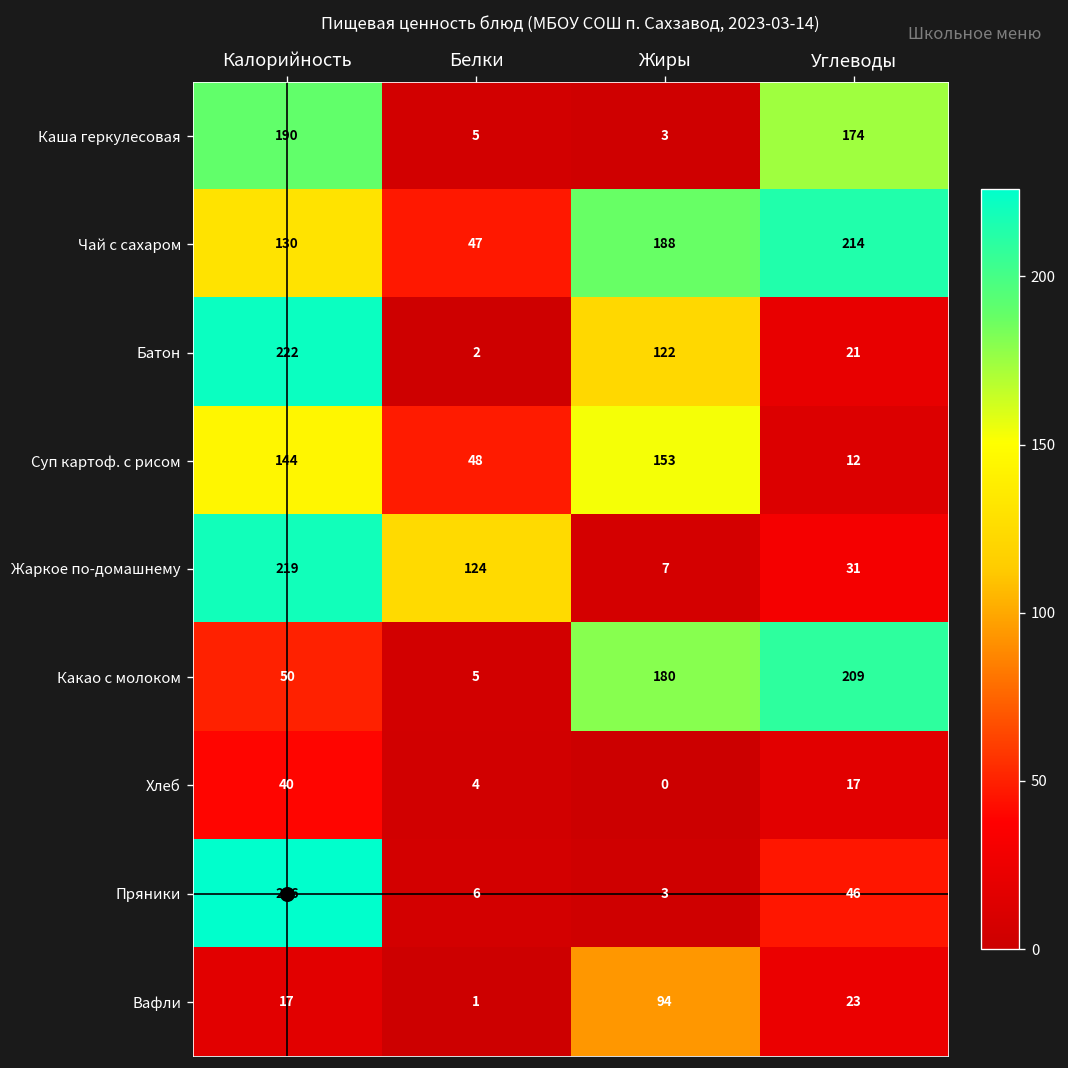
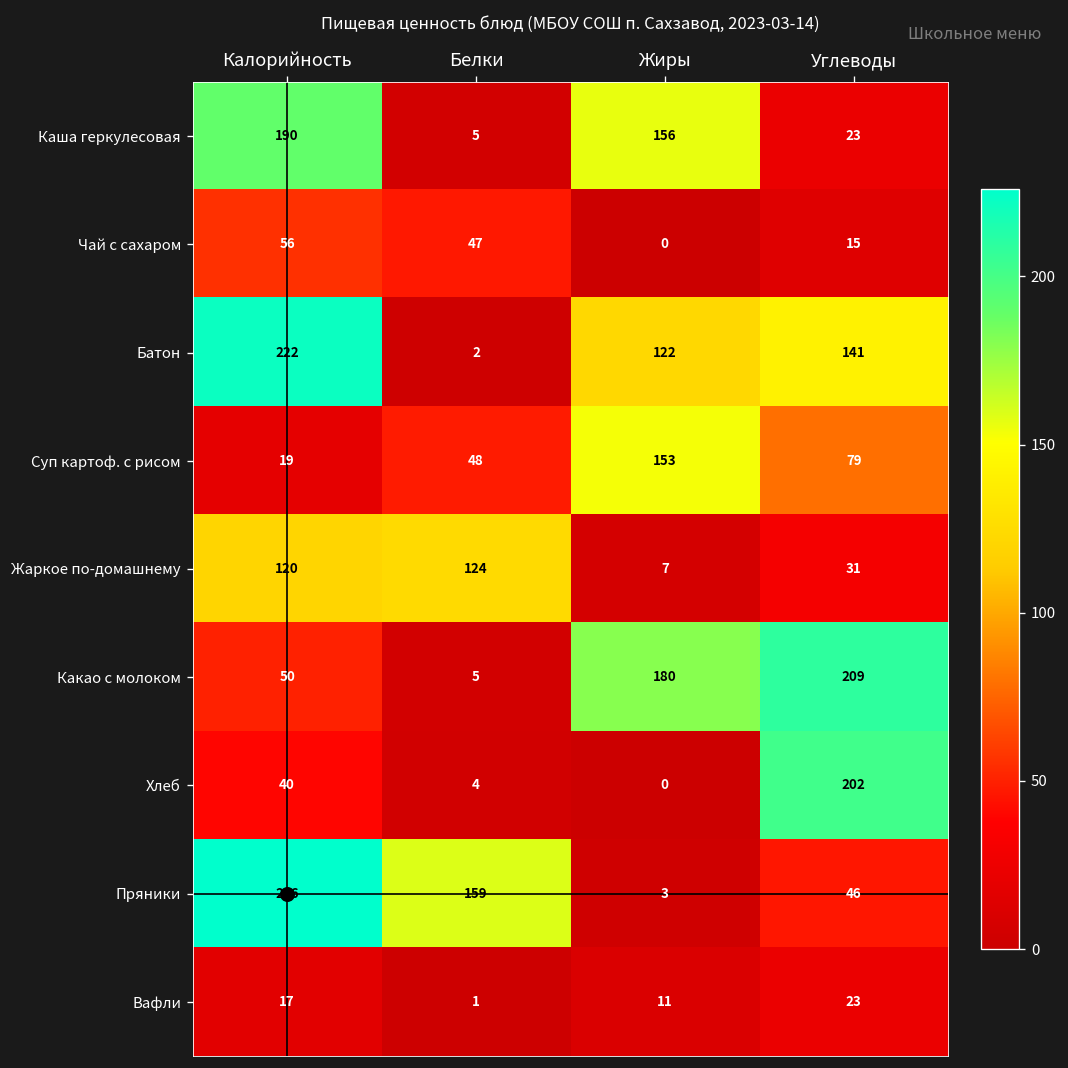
  {
    "Каша геркулесовая": {
      "Калорийность": 190,
      "Белки": 5,
-     "Жиры": 3,
-     "Углеводы": 174
+     "Жиры": 156,
+     "Углеводы": 23
    },
    "Чай с сахаром": {
-     "Калорийность": 130,
+     "Калорийность": 56,
      "Белки": 47,
-     "Жиры": 188,
-     "Углеводы": 214
+     "Жиры": 0,
+     "Углеводы": 15
    },
    "Батон": {
      "Калорийность": 222,
      "Белки": 2,
      "Жиры": 122,
-     "Углеводы": 21
+     "Углеводы": 141
    },
    "Суп картоф. с рисом": {
-     "Калорийность": 144,
+     "Калорийность": 19,
      "Белки": 48,
      "Жиры": 153,
-     "Углеводы": 12
+     "Углеводы": 79
    },
    "Жаркое по-домашнему": {
-     "Калорийность": 219,
+     "Калорийность": 120,
      "Белки": 124,
      "Жиры": 7,
      "Углеводы": 31
    },
    "Какао с молоком": {
      "Калорийность": 50,
      "Белки": 5,
      "Жиры": 180,
      "Углеводы": 209
    },
    "Хлеб": {
      "Калорийность": 40,
      "Белки": 4,
      "Жиры": 0,
-     "Углеводы": 17
+     "Углеводы": 202
    },
    "Пряники": {
-     "Белки": 6,
+     "Белки": 159,
      "Жиры": 3,
      "Углеводы": 46
    },
    "Вафли": {
      "Калорийность": 17,
      "Белки": 1,
-     "Жиры": 94,
+     "Жиры": 11,
      "Углеводы": 23
    }
  }
